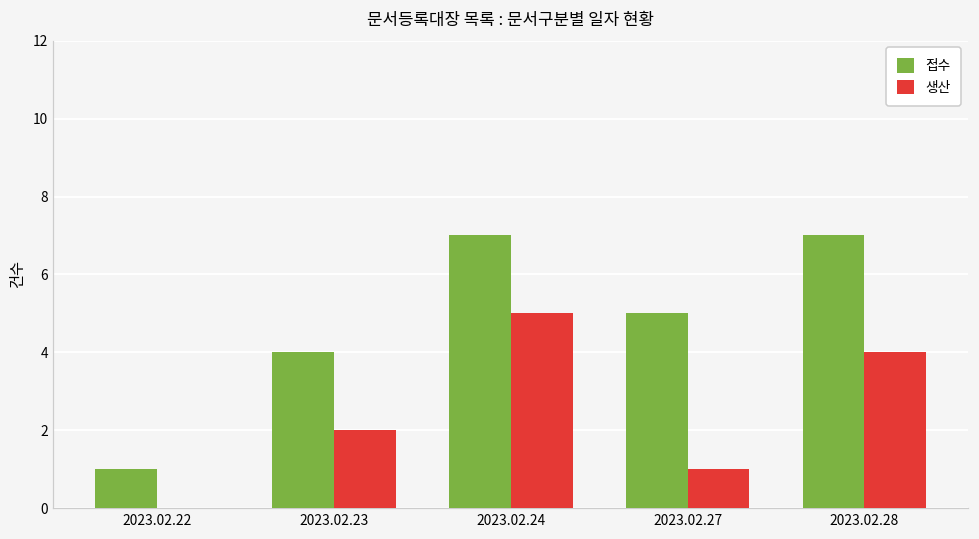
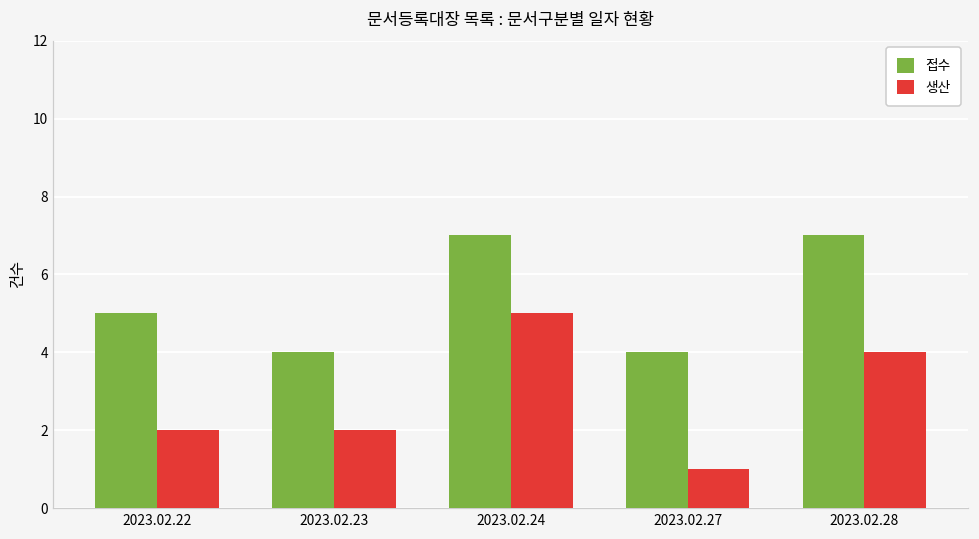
  {
    "접수": {
-     "2023.02.22": 1,
+     "2023.02.22": 5,
      "2023.02.23": 4,
      "2023.02.24": 7,
-     "2023.02.27": 5,
+     "2023.02.27": 4,
      "2023.02.28": 7
    },
    "생산": {
-     "2023.02.22": 0,
+     "2023.02.22": 2,
      "2023.02.23": 2,
      "2023.02.24": 5,
      "2023.02.27": 1,
      "2023.02.28": 4
    }
  }
